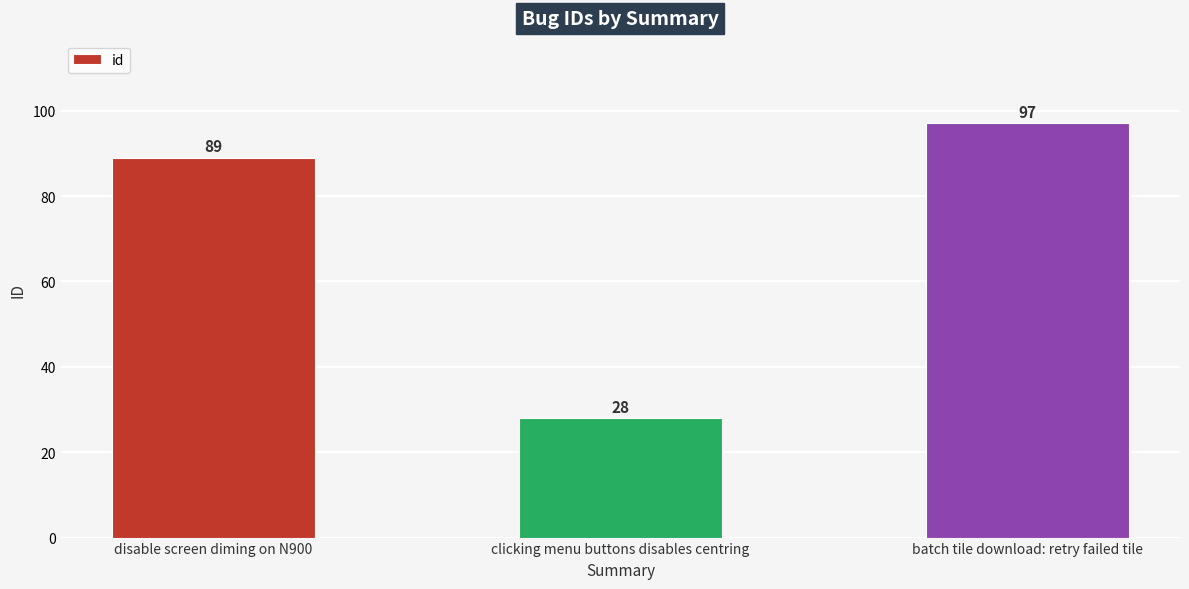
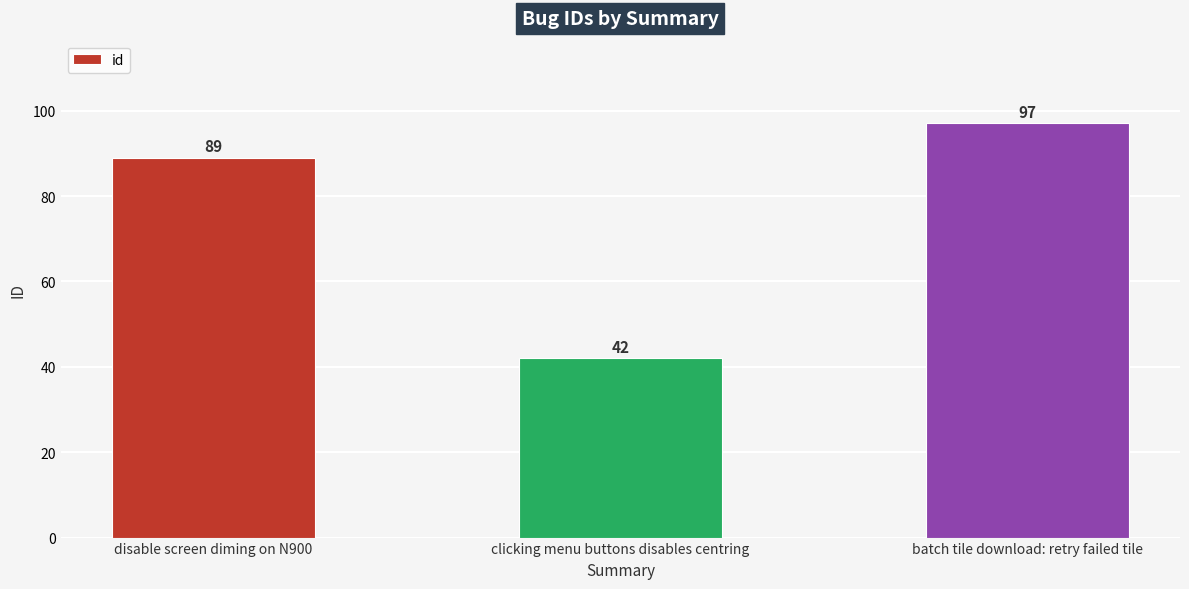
  {
    "disable screen diming on N900": 89,
-   "clicking menu buttons disables centring": 28,
+   "clicking menu buttons disables centring": 42,
    "batch tile download: retry failed tile": 97
  }
